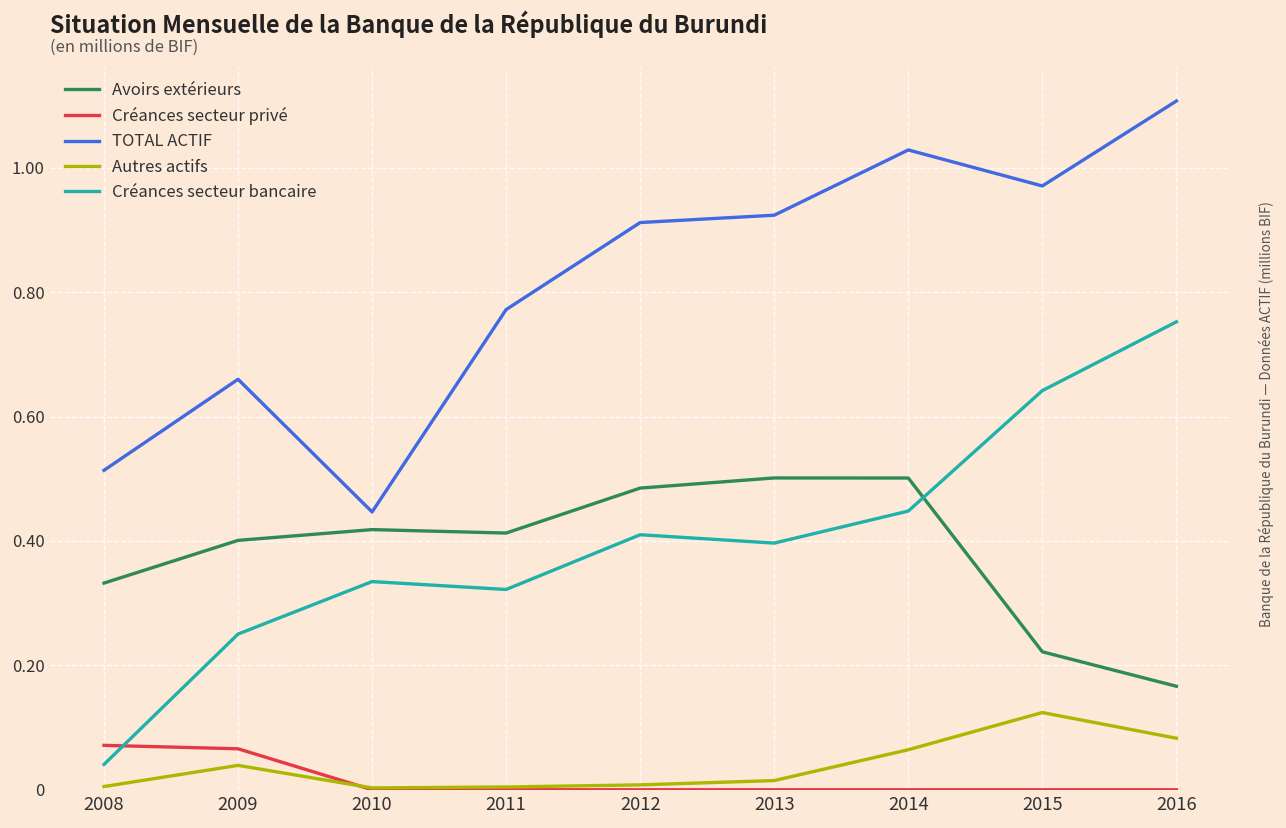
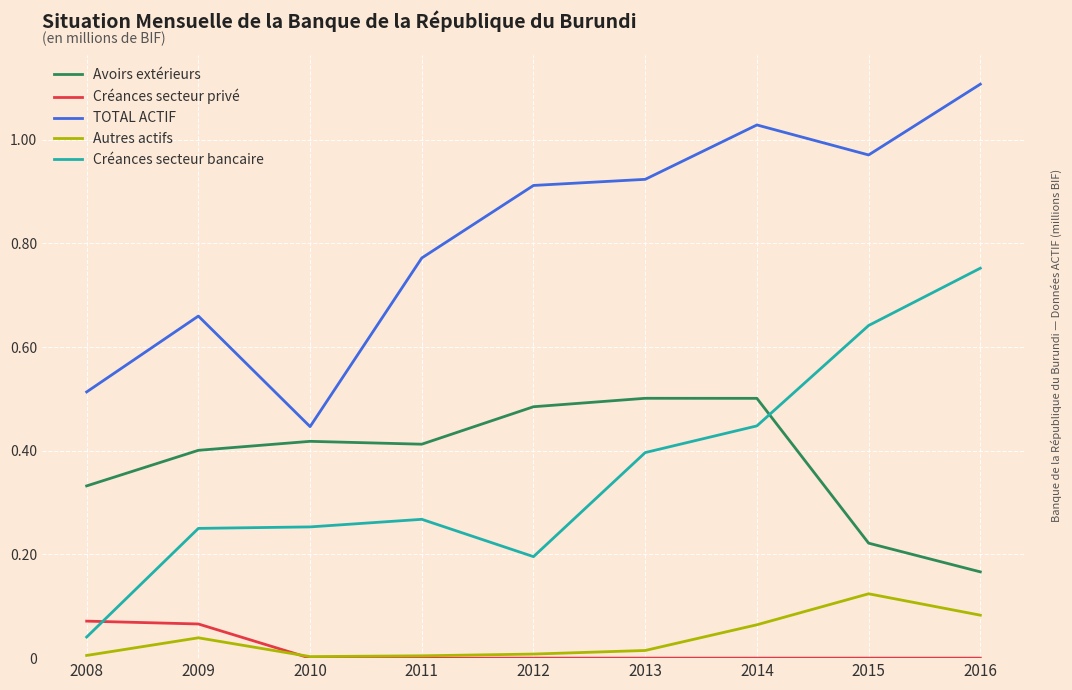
  {
    "Avoirs extérieurs": {
      "2008": 0.33,
      "2009": 0.40,
      "2010": 0.42,
      "2011": 0.41,
      "2012": 0.49,
      "2013": 0.50,
      "2014": 0.50,
      "2015": 0.22,
      "2016": 0.17
    },
    "Créances secteur privé": {
      "2008": 0.07,
      "2009": 0.07,
      "2012": 0.00,
      "2013": 0.00,
      "2014": 0.00,
      "2015": 0.00,
      "2016": 0.00
    },
    "TOTAL ACTIF": {
      "2008": 0.51,
      "2009": 0.66,
      "2010": 0.45,
      "2011": 0.77,
      "2012": 0.91,
      "2013": 0.92,
      "2014": 1.03,
      "2015": 0.97,
      "2016": 1.11
    },
    "Autres actifs": {
      "2008": 0.01,
      "2009": 0.04,
      "2012": 0.01,
      "2013": 0.01,
      "2014": 0.06,
      "2015": 0.12,
      "2016": 0.08
    },
    "Créances secteur bancaire": {
      "2008": 0.04,
      "2009": 0.25,
-     "2010": 0.33,
-     "2011": 0.32,
-     "2012": 0.41,
+     "2010": 0.25,
+     "2011": 0.27,
+     "2012": 0.20,
      "2013": 0.40,
      "2014": 0.45,
      "2015": 0.64,
      "2016": 0.75
    }
  }
